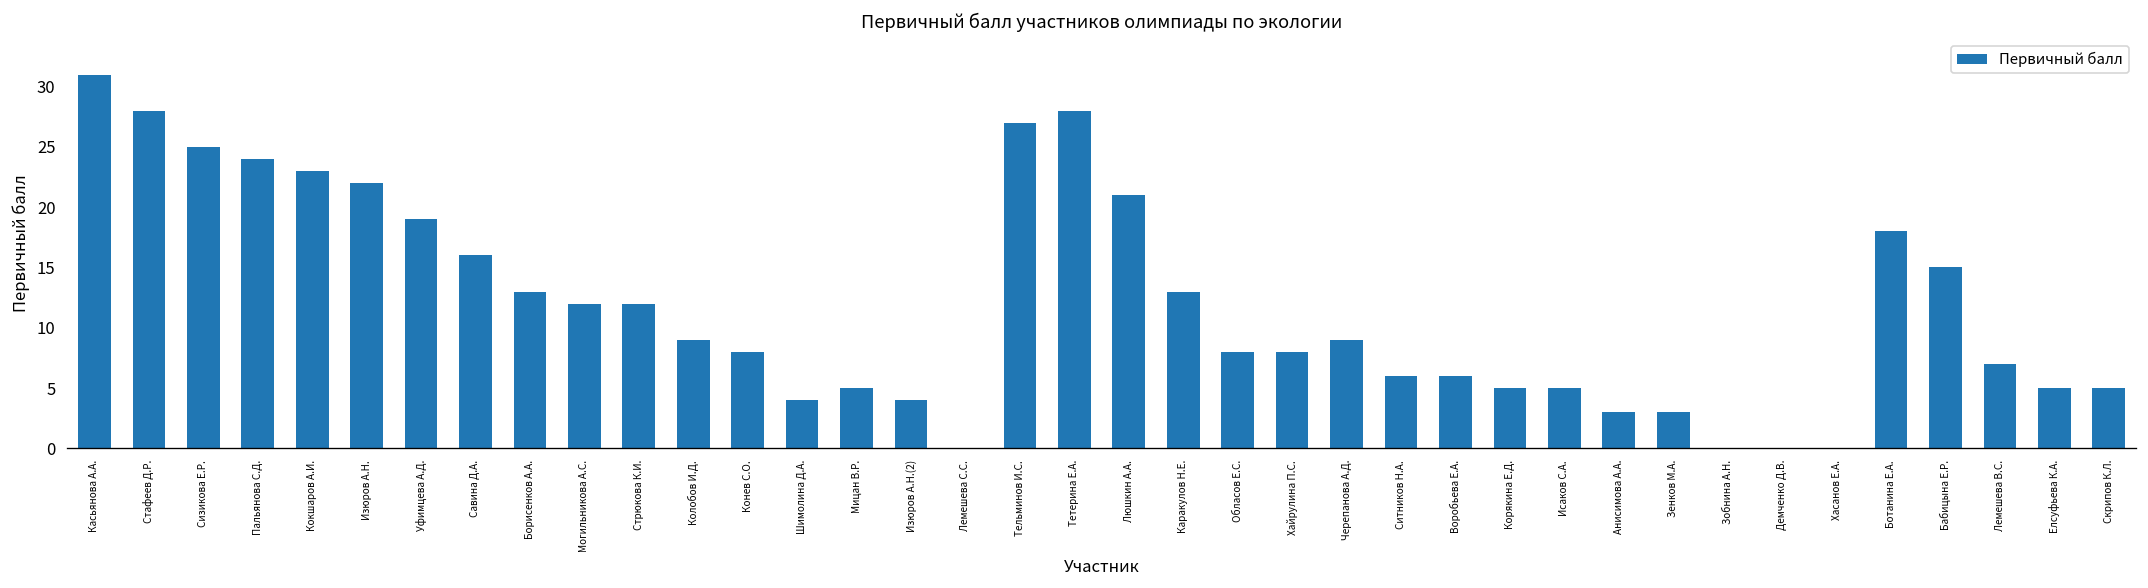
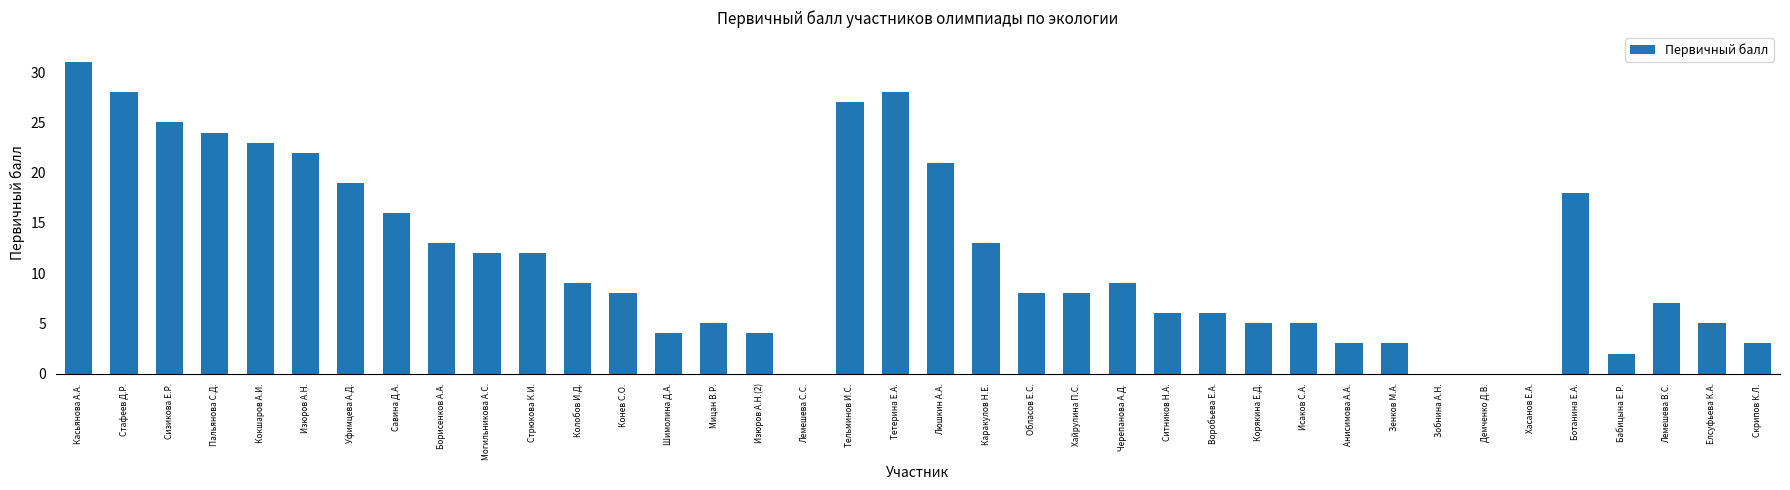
  {
    "Касьянова А.А.": 31,
    "Стафеев Д.Р.": 28,
    "Сизикова Е.Р.": 25,
    "Пальянова С.Д.": 24,
    "Кокшаров А.И.": 23,
    "Изюров А.Н.": 22,
    "Уфимцева А.Д.": 19,
    "Савина Д.А.": 16,
    "Борисенков А.А.": 13,
    "Могильникова А.С.": 12,
    "Стрюкова К.И.": 12,
    "Колобов И.Д.": 9,
    "Конев С.О.": 8,
    "Шимолина Д.А.": 4,
    "Мицан В.Р.": 5,
    "Изюров А.Н.(2)": 4,
    "Лемешева С.С.": 0,
    "Тельминов И.С.": 27,
    "Тетерина Е.А.": 28,
    "Люшкин А.А.": 21,
    "Каракулов Н.Е.": 13,
    "Обласов Е.С.": 8,
    "Хайрулина П.С.": 8,
    "Черепанова А.Д.": 9,
    "Ситников Н.А.": 6,
    "Воробьева Е.А.": 6,
    "Корякина Е.Д.": 5,
    "Исаков С.А.": 5,
    "Анисимова А.А.": 3,
    "Зенков М.А.": 3,
    "Зобнина А.Н.": 0,
    "Демченко Д.В.": 0,
    "Хасанов Е.А.": 0,
    "Ботанина Е.А.": 18,
-   "Бабицына Е.Р.": 15,
+   "Бабицына Е.Р.": 2,
    "Лемешева В.С.": 7,
    "Елсуфьева К.А.": 5,
-   "Скрипов К.Л.": 5
+   "Скрипов К.Л.": 3
  }
